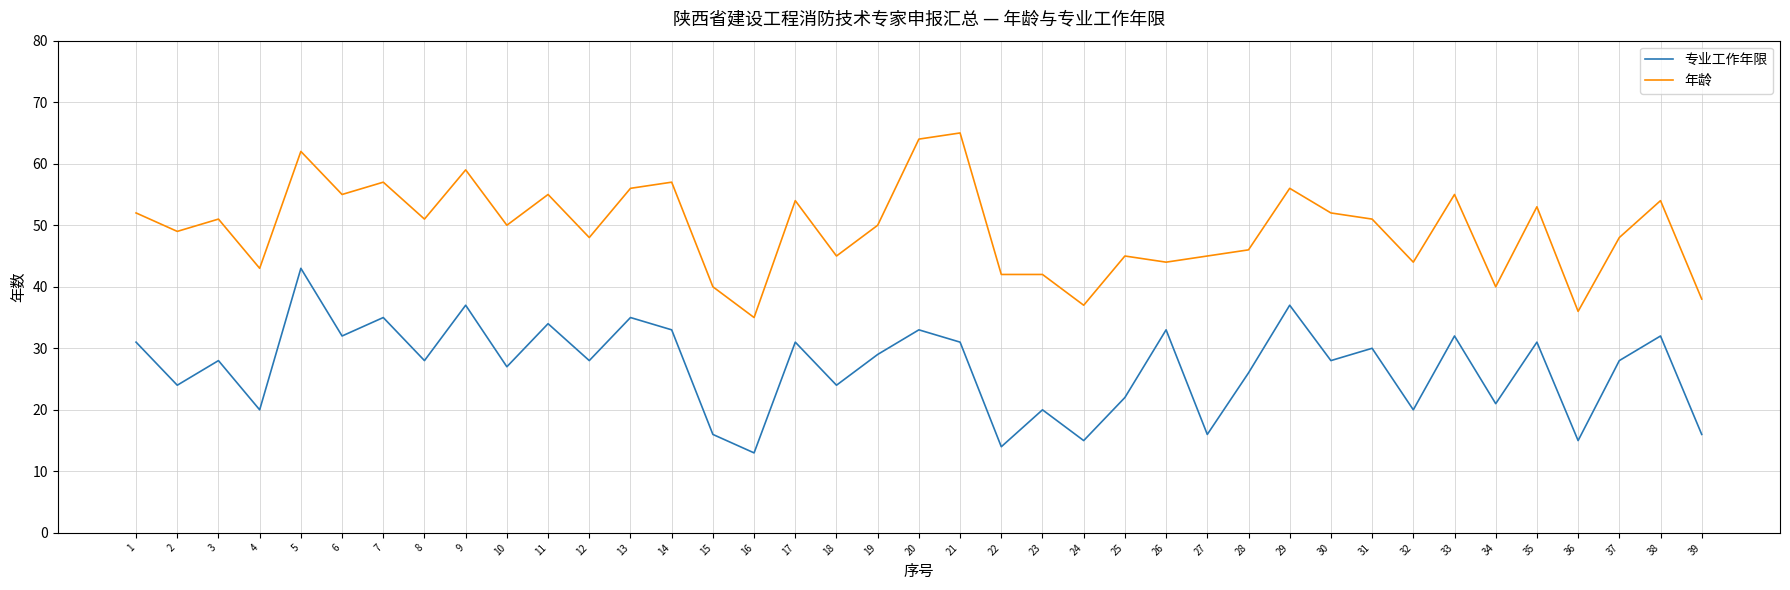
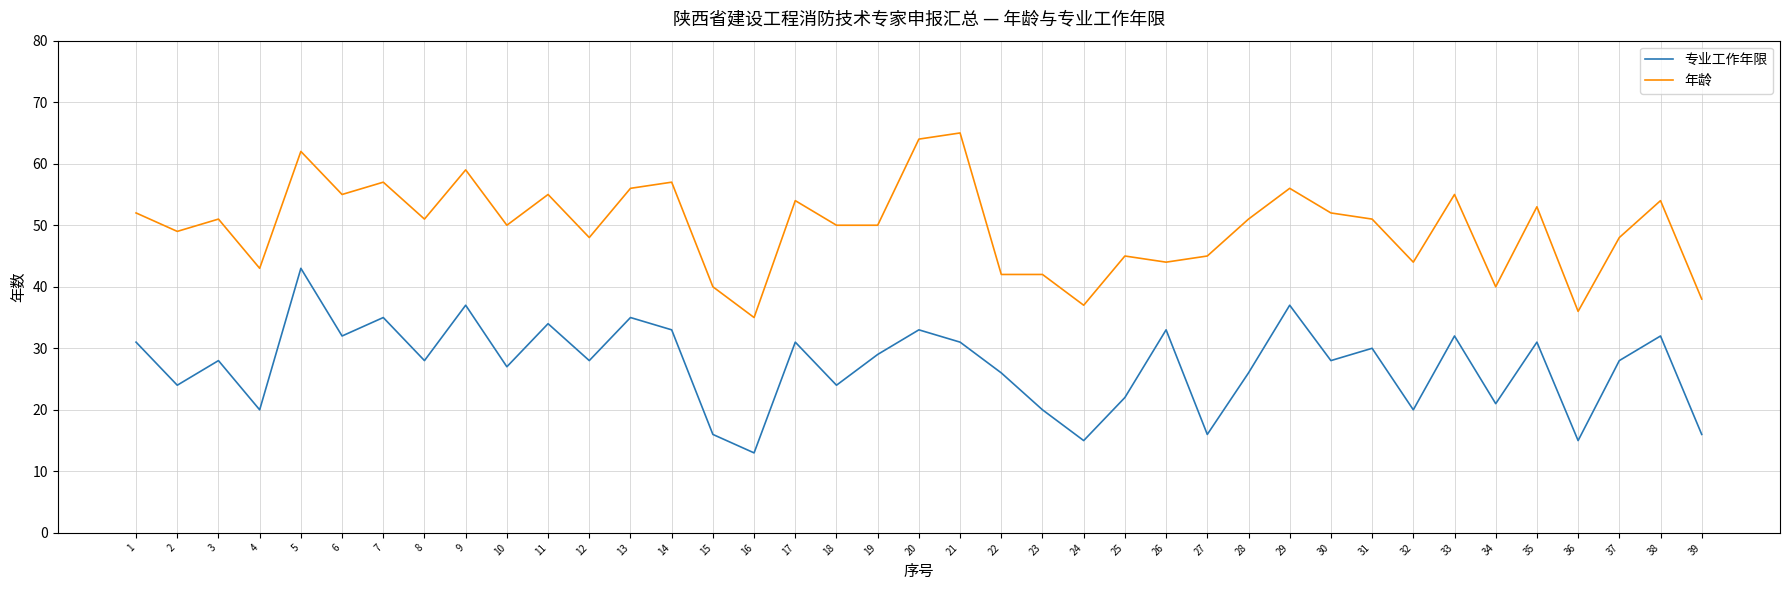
  {
    "专业工作年限": {
      "1": 31,
      "2": 24,
      "3": 28,
      "4": 20,
      "5": 43,
      "6": 32,
      "7": 35,
      "8": 28,
      "9": 37,
      "10": 27,
      "11": 34,
      "12": 28,
      "13": 35,
      "14": 33,
      "15": 16,
      "16": 13,
      "17": 31,
      "18": 24,
      "19": 29,
      "20": 33,
      "21": 31,
-     "22": 14,
+     "22": 26,
      "23": 20,
      "24": 15,
      "25": 22,
      "26": 33,
      "27": 16,
      "28": 26,
      "29": 37,
      "30": 28,
      "31": 30,
      "32": 20,
      "33": 32,
      "34": 21,
      "35": 31,
      "36": 15,
      "37": 28,
      "38": 32,
      "39": 16
    },
    "年龄": {
      "1": 52,
      "2": 49,
      "3": 51,
      "4": 43,
      "5": 62,
      "6": 55,
      "7": 57,
      "8": 51,
      "9": 59,
      "10": 50,
      "11": 55,
      "12": 48,
      "13": 56,
      "14": 57,
      "15": 40,
      "16": 35,
      "17": 54,
-     "18": 45,
+     "18": 50,
      "19": 50,
      "20": 64,
      "21": 65,
      "22": 42,
      "23": 42,
      "24": 37,
      "25": 45,
      "26": 44,
      "27": 45,
-     "28": 46,
+     "28": 51,
      "29": 56,
      "30": 52,
      "31": 51,
      "32": 44,
      "33": 55,
      "34": 40,
      "35": 53,
      "36": 36,
      "37": 48,
      "38": 54,
      "39": 38
    }
  }
